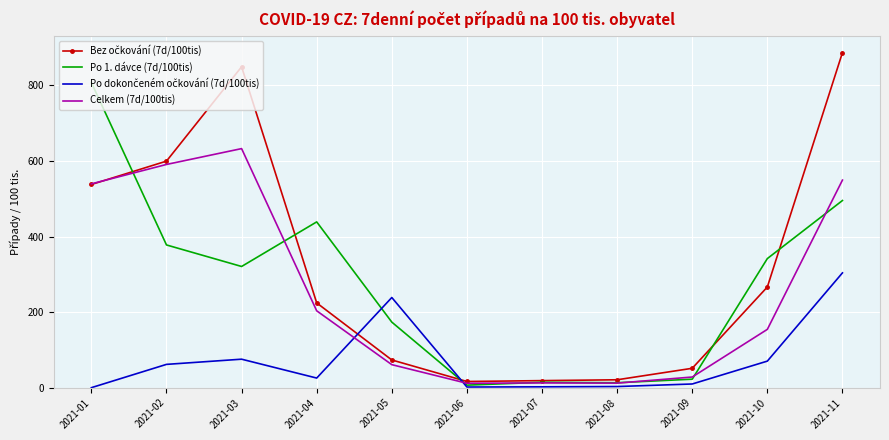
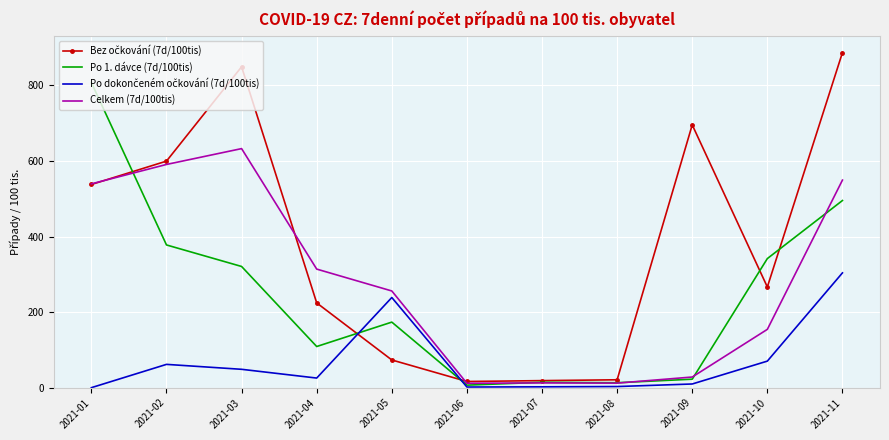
  {
    "Bez očkování (7d/100tis)": {
      "2021-02": 600,
      "2021-04": 220,
      "2021-05": 70,
      "2021-08": 20,
-     "2021-09": 50,
+     "2021-09": 700,
      "2021-10": 270,
      "2021-11": 890
    },
    "Po 1. dávce (7d/100tis)": {
      "2021-02": 380,
      "2021-03": 320,
-     "2021-04": 440,
+     "2021-04": 110,
      "2021-05": 170,
      "2021-10": 340,
      "2021-11": 500
    },
    "Po dokončeném očkování (7d/100tis)": {
      "2021-01": 0,
      "2021-02": 60,
-     "2021-03": 80,
+     "2021-03": 50,
      "2021-04": 30,
      "2021-05": 240,
      "2021-07": 0,
      "2021-08": 0,
      "2021-09": 10,
      "2021-10": 70,
      "2021-11": 300
    },
    "Celkem (7d/100tis)": {
      "2021-02": 590,
      "2021-03": 630,
-     "2021-04": 200,
-     "2021-05": 60,
+     "2021-04": 310,
+     "2021-05": 260,
      "2021-10": 150,
      "2021-11": 550
    }
  }
